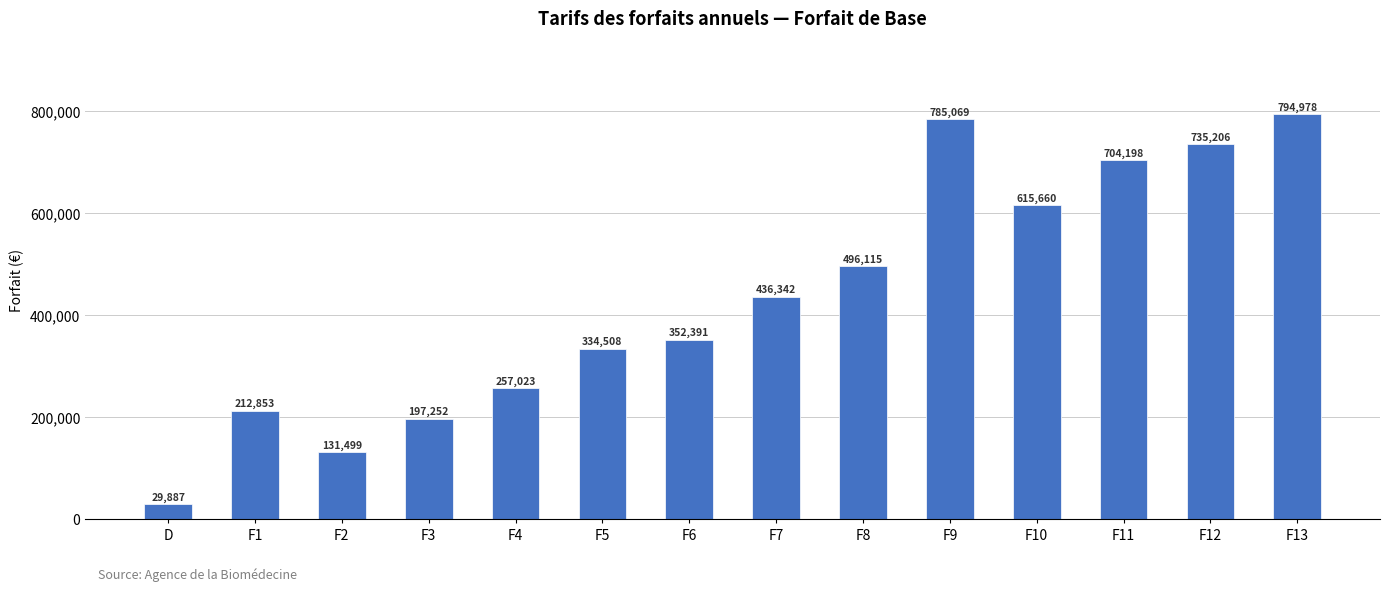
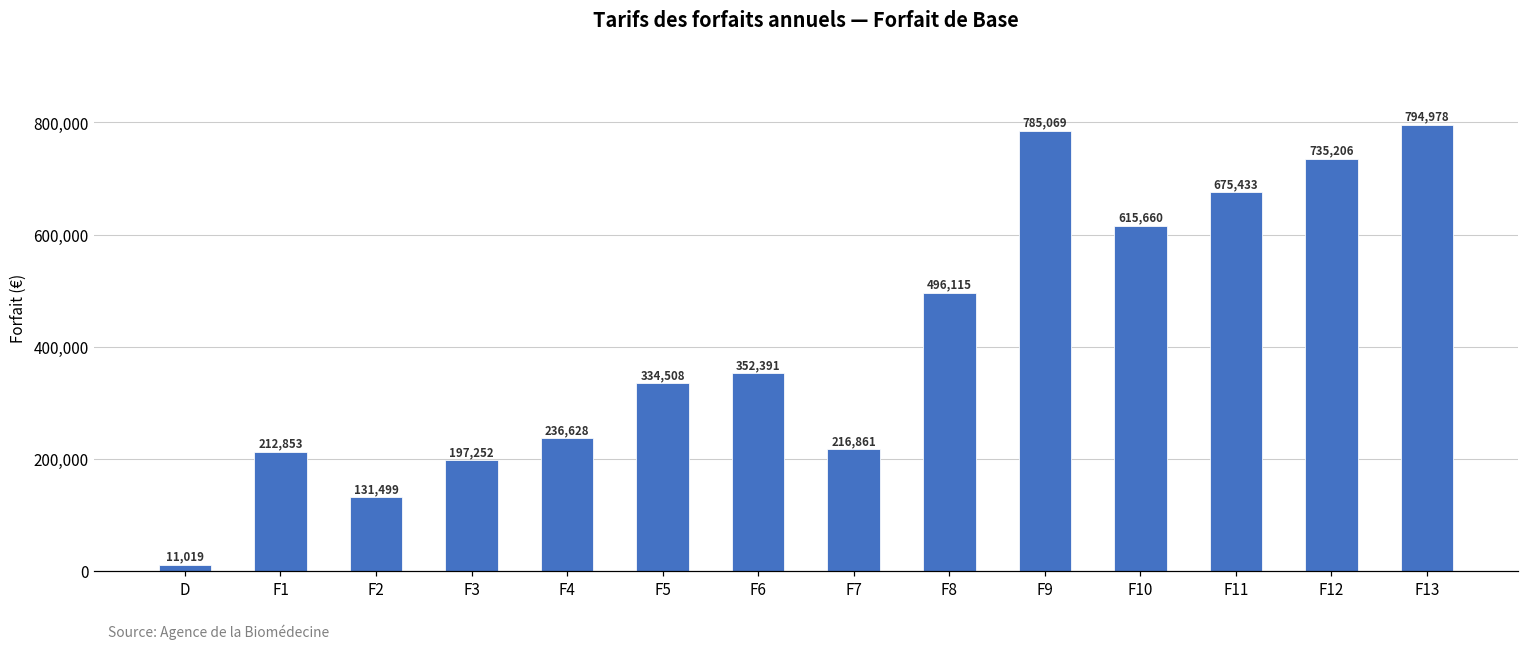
  {
-   "D": "29,887",
+   "D": "11,019",
    "F1": "212,853",
    "F2": "131,499",
    "F3": "197,252",
-   "F4": "257,023",
+   "F4": "236,628",
    "F5": "334,508",
    "F6": "352,391",
-   "F7": "436,342",
+   "F7": "216,861",
    "F8": "496,115",
    "F9": "785,069",
    "F10": "615,660",
-   "F11": "704,198",
+   "F11": "675,433",
    "F12": "735,206",
    "F13": "794,978"
  }
